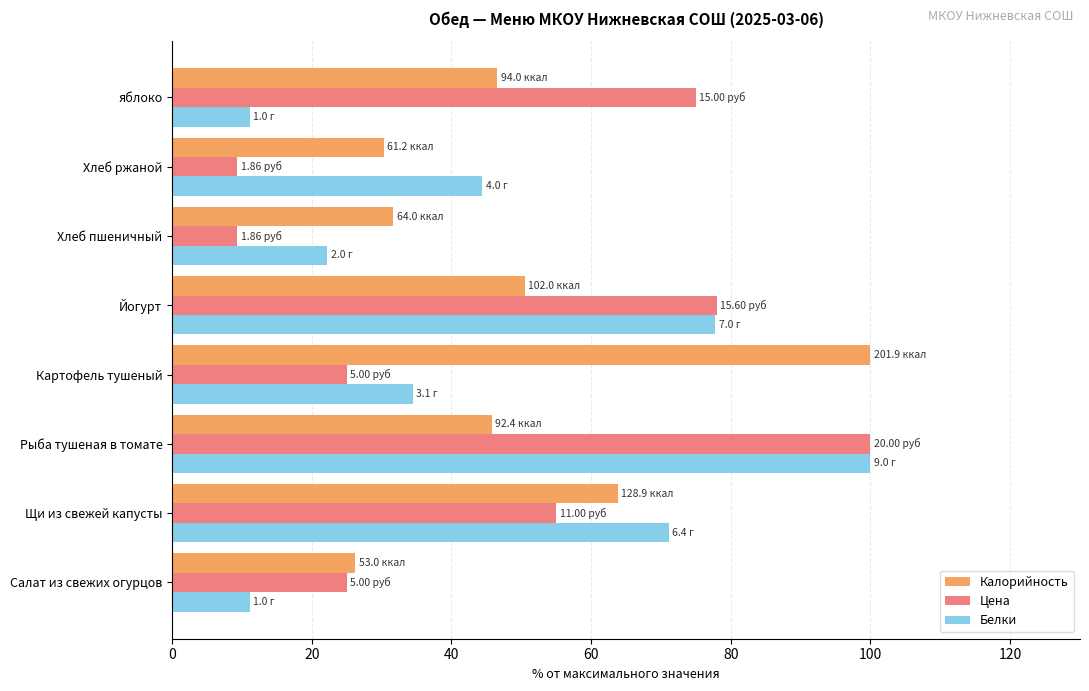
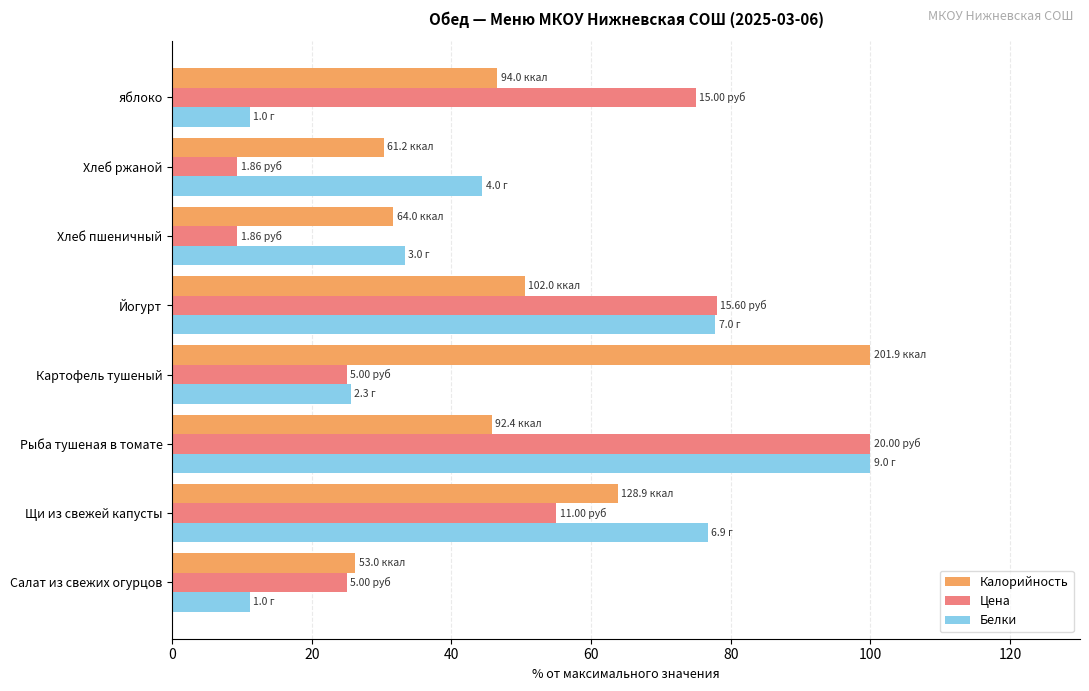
  {
    "Белки": {
-     "Хлеб пшеничный": 2.0,
-     "Картофель тушеный": 3.1,
-     "Щи из свежей капусты": 6.4
+     "Хлеб пшеничный": 3.0,
+     "Картофель тушеный": 2.3,
+     "Щи из свежей капусты": 6.9
    }
  }
